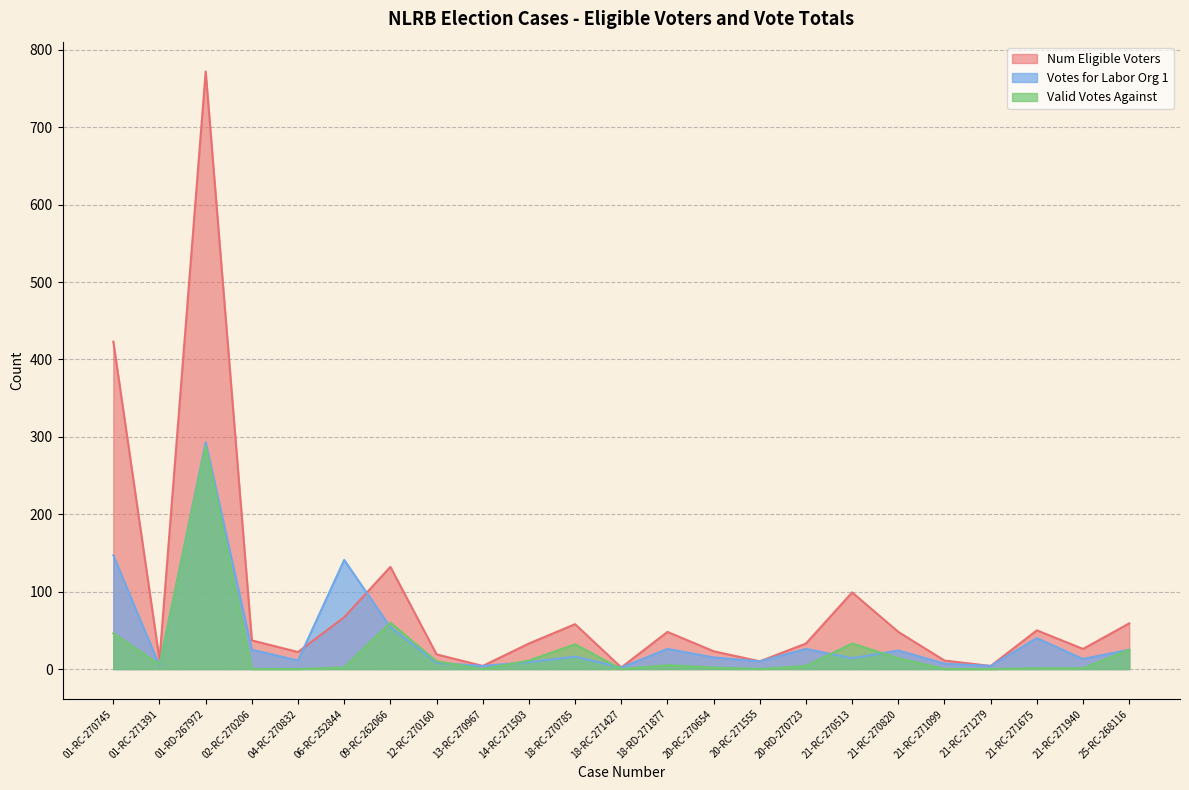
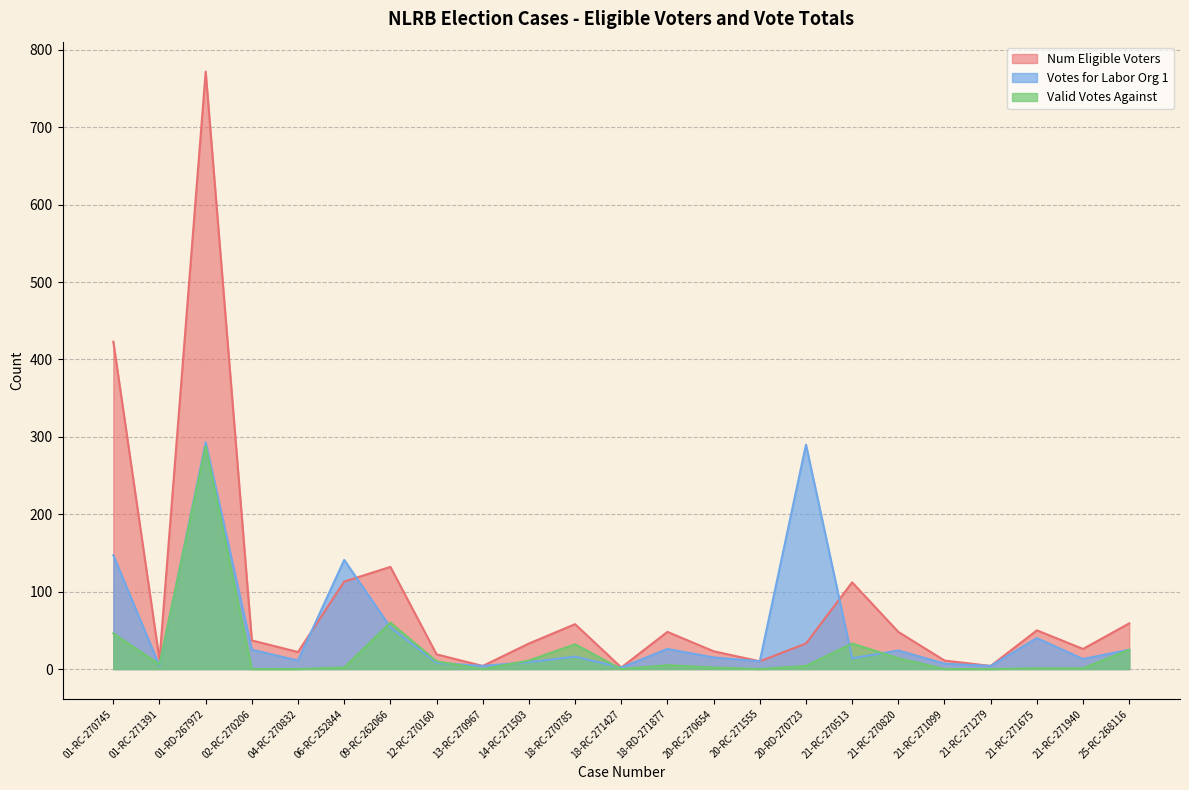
  {
    "Num Eligible Voters": {
      "01-RC-270745": 420,
      "01-RC-271391": 10,
      "01-RD-267972": 770,
      "02-RC-270206": 40,
      "04-RC-270832": 20,
-     "06-RC-252844": 70,
+     "06-RC-252844": 110,
      "09-RC-262066": 130,
      "12-RC-270160": 20,
      "14-RC-271503": 30,
      "18-RC-270785": 60,
      "18-RD-271877": 50,
      "20-RC-270654": 20,
      "20-RD-270723": 30,
-     "21-RC-270513": 100,
+     "21-RC-270513": 110,
      "21-RC-270820": 50,
      "21-RC-271099": 10,
      "21-RC-271675": 50,
      "21-RC-271940": 30,
      "25-RC-268116": 60
    },
    "Votes for Labor Org 1": {
      "01-RC-270745": 150,
      "01-RD-267972": 290,
      "02-RC-270206": 30,
      "04-RC-270832": 10,
      "06-RC-252844": 140,
      "09-RC-262066": 50,
      "18-RC-270785": 20,
      "18-RD-271877": 30,
      "20-RC-270654": 20,
-     "20-RD-270723": 30,
+     "20-RD-270723": 290,
      "21-RC-270513": 10,
      "21-RC-270820": 20,
      "21-RC-271099": 10,
      "21-RC-271675": 40,
      "21-RC-271940": 10
    },
    "Valid Votes Against": {
      "01-RC-270745": 50,
      "01-RD-267972": 290,
      "02-RC-270206": 0,
      "04-RC-270832": 0,
      "06-RC-252844": 0,
      "09-RC-262066": 60,
      "13-RC-270967": 0,
      "18-RC-270785": 30,
      "18-RD-271877": 10,
      "20-RC-270654": 0,
      "20-RC-271555": 0,
      "20-RD-270723": 0,
      "21-RC-270513": 30,
      "21-RC-270820": 10,
      "21-RC-271099": 0,
      "21-RC-271279": 0,
      "21-RC-271675": 0,
      "21-RC-271940": 0
    }
  }
